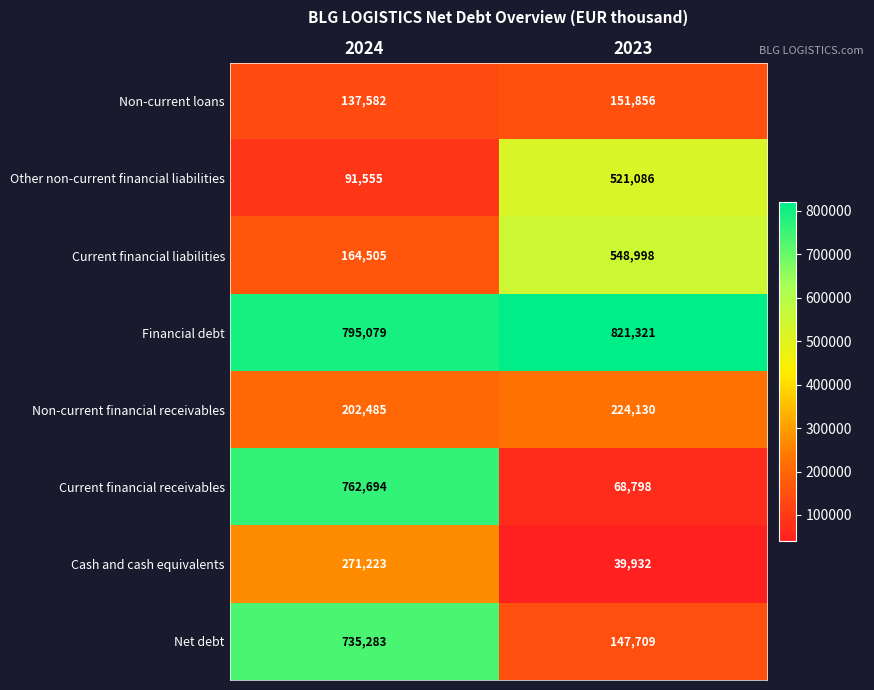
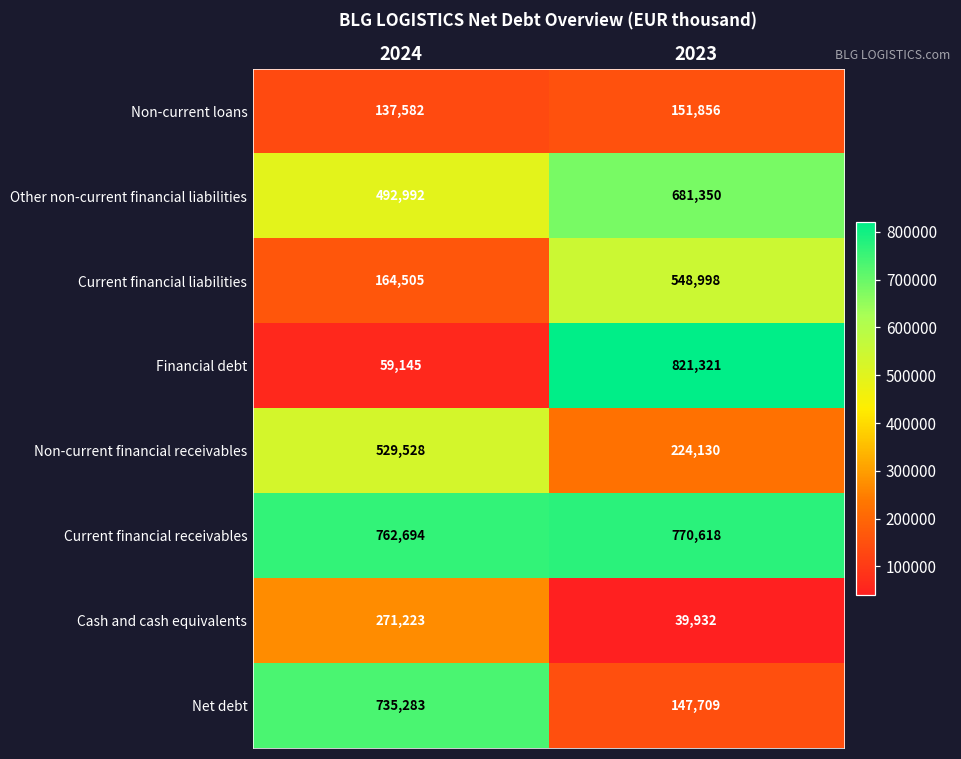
  {
    "Non-current loans": {
      "2024": "137,582",
      "2023": "151,856"
    },
    "Other non-current financial liabilities": {
-     "2024": "91,555",
-     "2023": "521,086"
+     "2024": "492,992",
+     "2023": "681,350"
    },
    "Current financial liabilities": {
      "2024": "164,505",
      "2023": "548,998"
    },
    "Financial debt": {
-     "2024": "795,079",
+     "2024": "59,145",
      "2023": "821,321"
    },
    "Non-current financial receivables": {
-     "2024": "202,485",
+     "2024": "529,528",
      "2023": "224,130"
    },
    "Current financial receivables": {
      "2024": "762,694",
-     "2023": "68,798"
+     "2023": "770,618"
    },
    "Cash and cash equivalents": {
      "2024": "271,223",
      "2023": "39,932"
    },
    "Net debt": {
      "2024": "735,283",
      "2023": "147,709"
    }
  }
